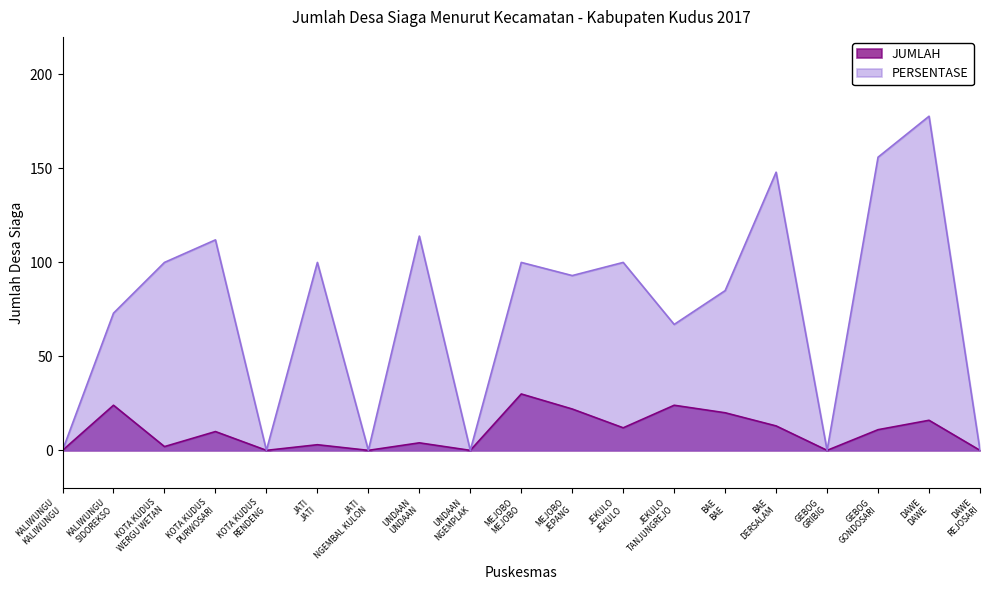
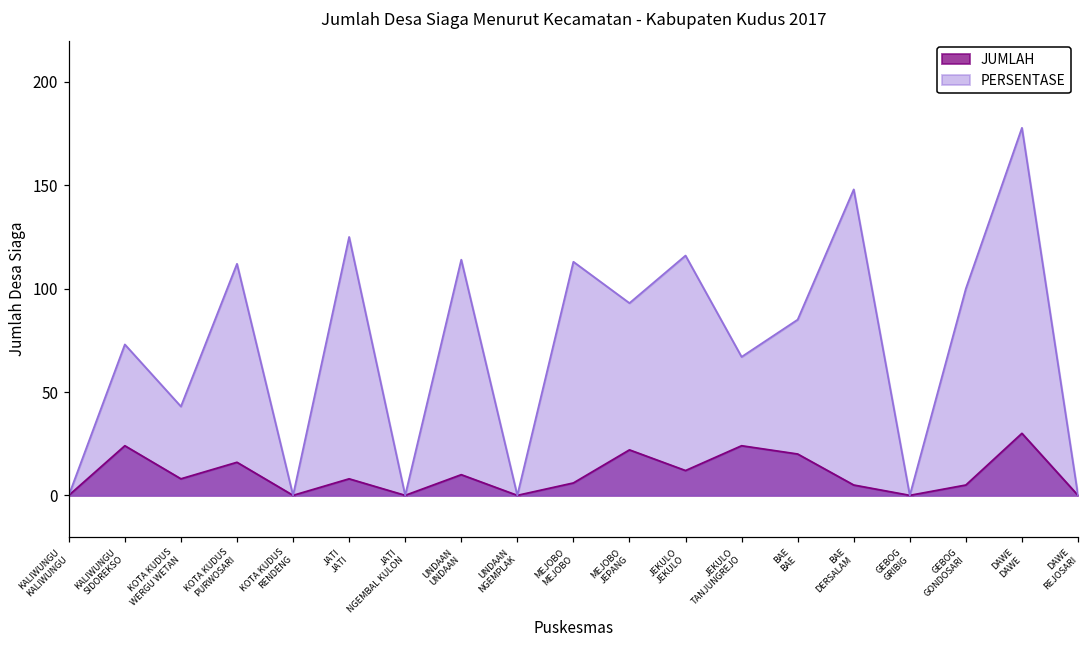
  {
    "JUMLAH": {
      "KALIWUNGU SIDOREKSO": 24,
-     "KOTA KUDUS WERGU WETAN": 2,
-     "KOTA KUDUS PURWOSARI": 10,
-     "JATI JATI": 3,
-     "UNDAAN UNDAAN": 4,
-     "MEJOBO MEJOBO": 30,
+     "KOTA KUDUS WERGU WETAN": 8,
+     "KOTA KUDUS PURWOSARI": 16,
+     "JATI JATI": 8,
+     "UNDAAN UNDAAN": 10,
+     "MEJOBO MEJOBO": 6,
      "MEJOBO JEPANG": 22,
      "JEKULO JEKULO": 12,
      "JEKULO TANJUNGREJO": 24,
      "BAE BAE": 20,
-     "BAE DERSALAM": 13,
-     "GEBOG GONDOSARI": 11,
-     "DAWE DAWE": 16
+     "BAE DERSALAM": 5,
+     "GEBOG GONDOSARI": 5,
+     "DAWE DAWE": 30
    },
    "PERSENTASE": {
      "KALIWUNGU SIDOREKSO": 73,
-     "KOTA KUDUS WERGU WETAN": 100,
+     "KOTA KUDUS WERGU WETAN": 43,
      "KOTA KUDUS PURWOSARI": 112,
-     "JATI JATI": 100,
+     "JATI JATI": 125,
      "UNDAAN UNDAAN": 114,
-     "MEJOBO MEJOBO": 100,
+     "MEJOBO MEJOBO": 113,
      "MEJOBO JEPANG": 93,
-     "JEKULO JEKULO": 100,
+     "JEKULO JEKULO": 116,
      "JEKULO TANJUNGREJO": 67,
      "BAE BAE": 85,
      "BAE DERSALAM": 148,
-     "GEBOG GONDOSARI": 156,
+     "GEBOG GONDOSARI": 100,
      "DAWE DAWE": 178
    }
  }
